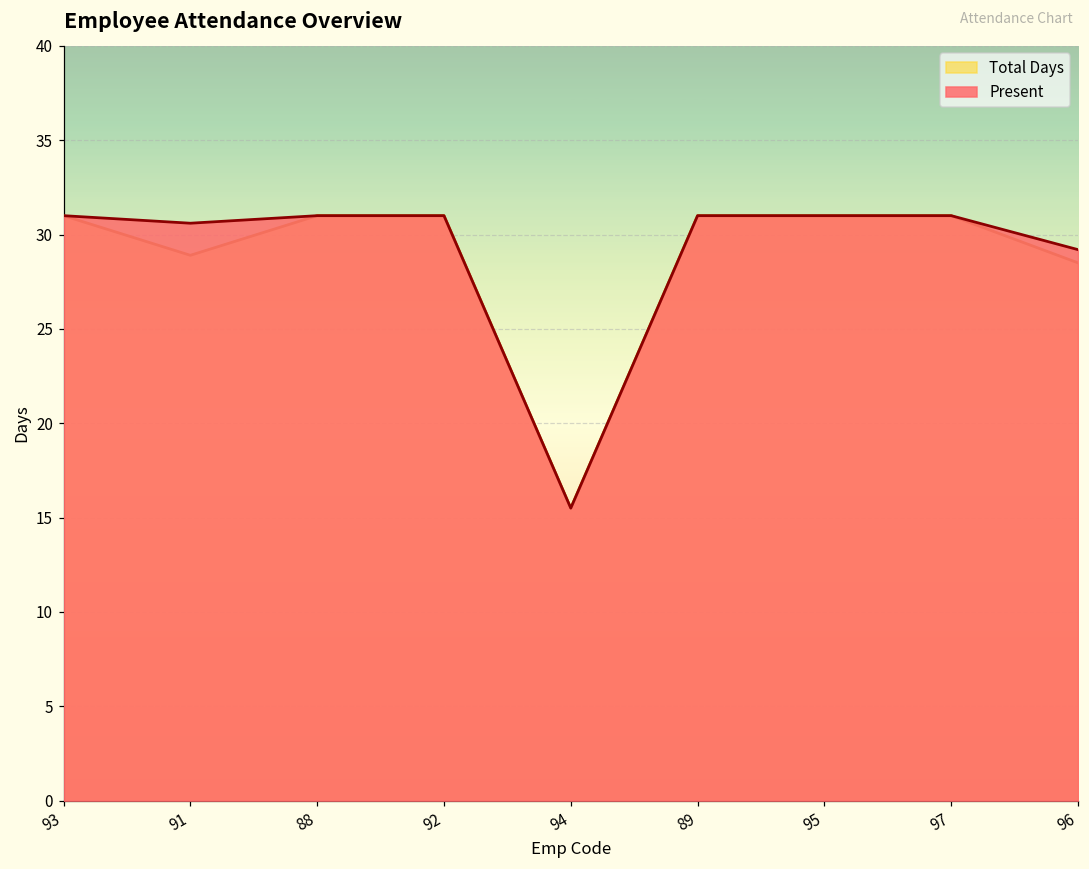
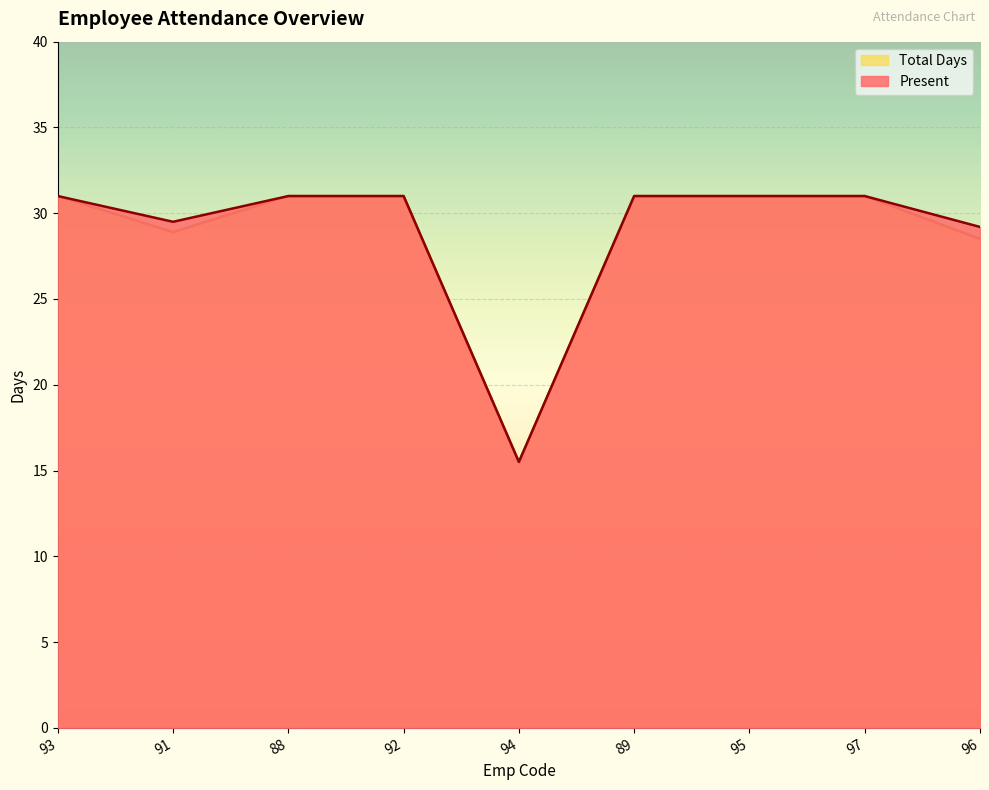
  {
    "Total Days": {
      "91": 28.9,
      "96": 28.5
    },
    "Present": {
-     "91": 30.6,
+     "91": 29.5,
      "96": 29.2
    }
  }
